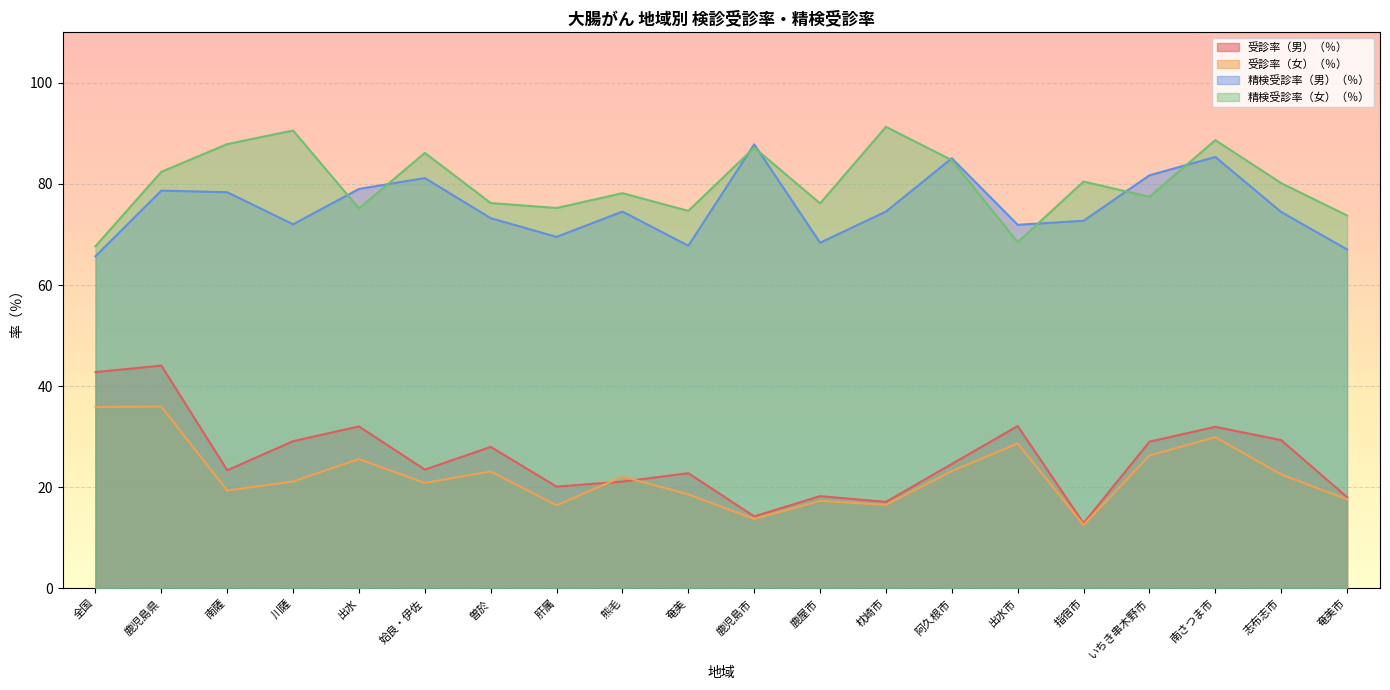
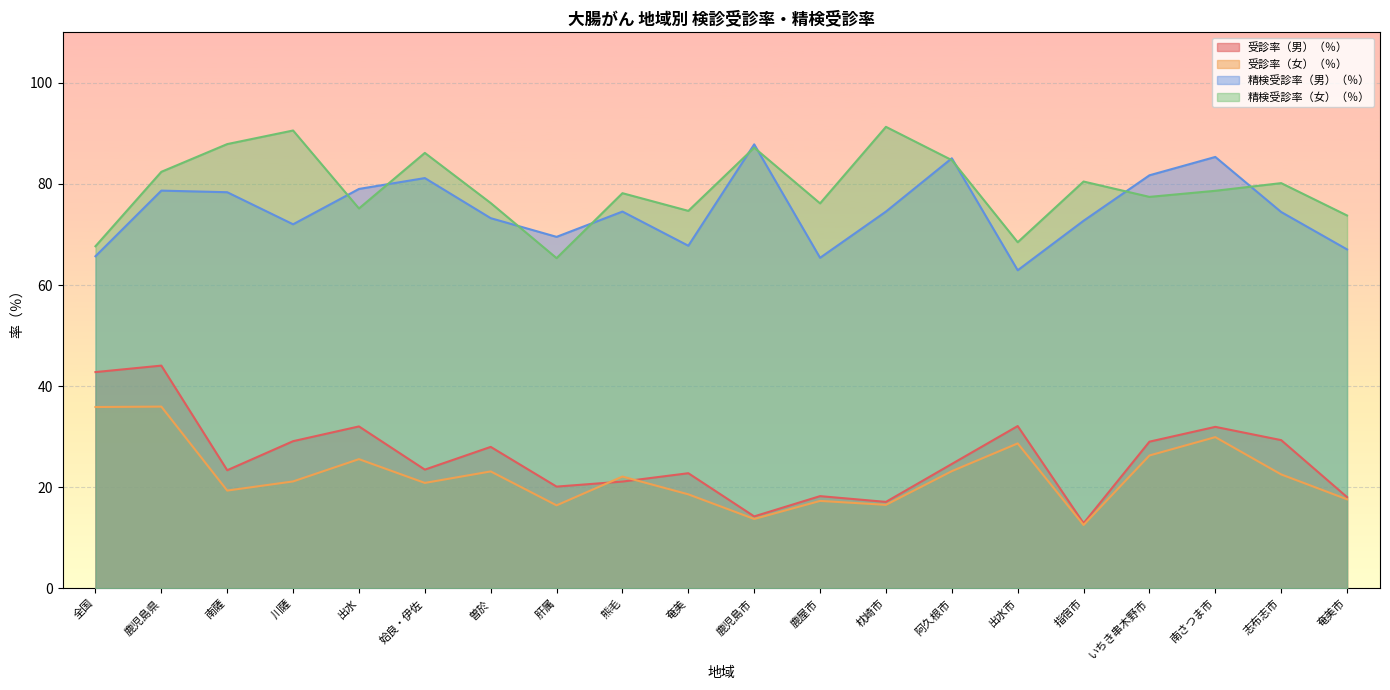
  {
    "精検受診率（男）（％）": {
      "全国": 66,
      "鹿児島県": 79,
      "南薩": 78,
      "川薩": 72,
      "出水": 79,
      "姶良・伊佐": 81,
      "曽於": 73,
      "肝属": 70,
      "熊毛": 75,
      "奄美": 68,
      "鹿児島市": 88,
-     "鹿屋市": 68,
+     "鹿屋市": 65,
      "枕崎市": 75,
-     "出水市": 72,
+     "出水市": 63,
      "指宿市": 73,
      "いちき串木野市": 82,
      "南さつま市": 85,
      "志布志市": 74,
      "奄美市": 67
    },
    "精検受診率（女）（％）": {
      "全国": 68,
      "鹿児島県": 82,
      "南薩": 88,
      "川薩": 91,
      "出水": 75,
      "姶良・伊佐": 86,
      "曽於": 76,
-     "肝属": 75,
+     "肝属": 65,
      "熊毛": 78,
      "奄美": 75,
      "鹿児島市": 87,
      "鹿屋市": 76,
      "枕崎市": 91,
      "出水市": 68,
      "指宿市": 80,
      "いちき串木野市": 77,
-     "南さつま市": 89,
+     "南さつま市": 79,
      "志布志市": 80,
      "奄美市": 74
    }
  }
